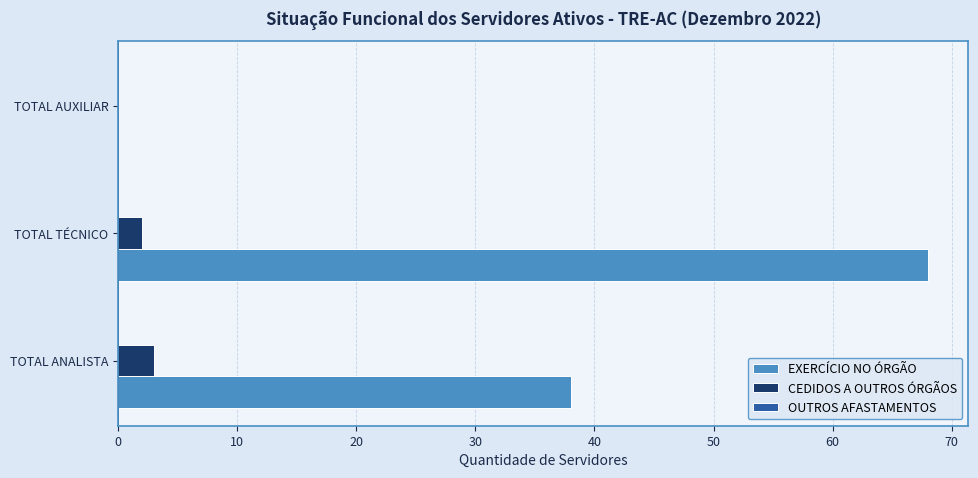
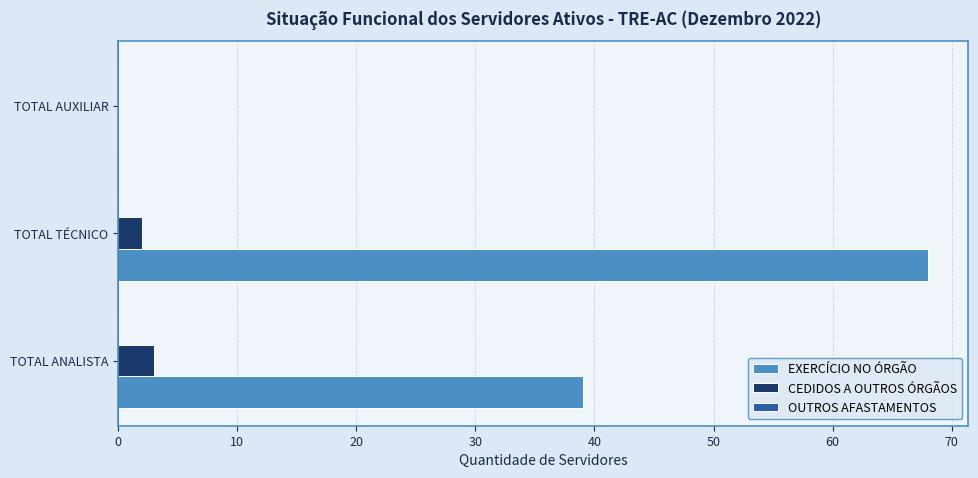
  {
    "EXERCÍCIO NO ÓRGÃO": {
      "TOTAL AUXILIAR": 0,
      "TOTAL TÉCNICO": 68,
-     "TOTAL ANALISTA": 38
+     "TOTAL ANALISTA": 39
    },
    "CEDIDOS A OUTROS ÓRGÃOS": {
      "TOTAL AUXILIAR": 0,
      "TOTAL TÉCNICO": 2,
      "TOTAL ANALISTA": 3
    },
    "OUTROS AFASTAMENTOS": {
      "TOTAL AUXILIAR": 0,
      "TOTAL TÉCNICO": 0,
      "TOTAL ANALISTA": 0
    }
  }
